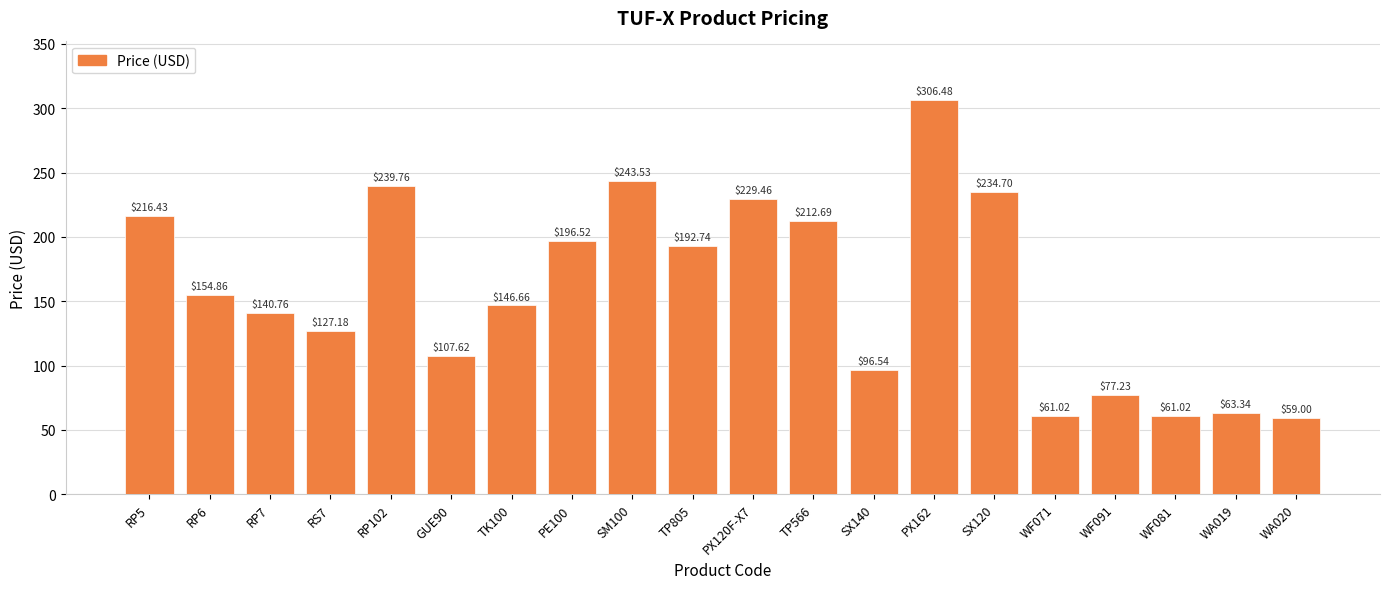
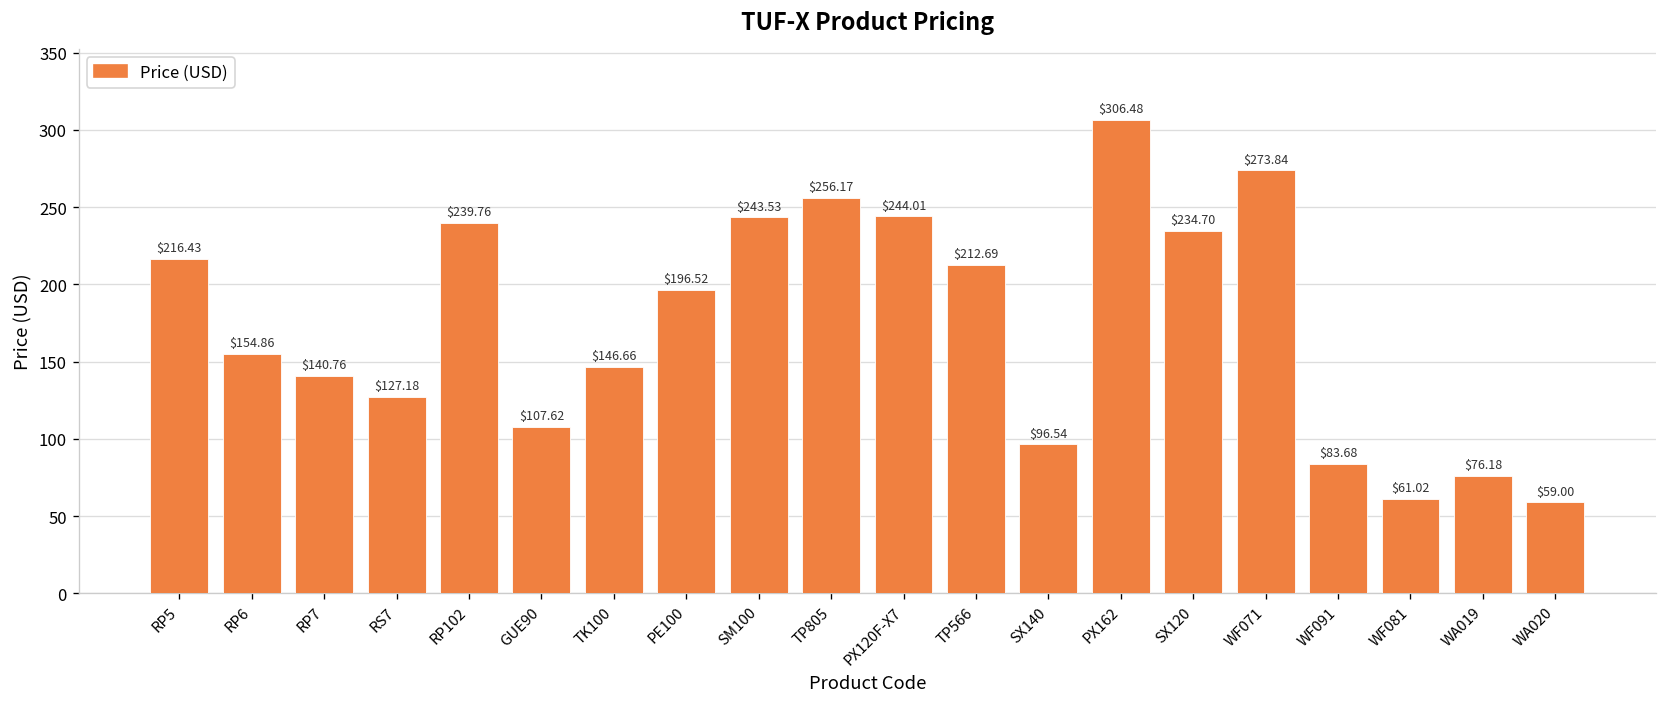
  {
    "RP5": "$216.43",
    "RP6": "$154.86",
    "RP7": "$140.76",
    "RS7": "$127.18",
    "RP102": "$239.76",
    "GUE90": "$107.62",
    "TK100": "$146.66",
    "PE100": "$196.52",
    "SM100": "$243.53",
-   "TP805": "$192.74",
-   "PX120F-X7": "$229.46",
+   "TP805": "$256.17",
+   "PX120F-X7": "$244.01",
    "TP566": "$212.69",
    "SX140": "$96.54",
    "PX162": "$306.48",
    "SX120": "$234.70",
-   "WF071": "$61.02",
-   "WF091": "$77.23",
+   "WF071": "$273.84",
+   "WF091": "$83.68",
    "WF081": "$61.02",
-   "WA019": "$63.34",
+   "WA019": "$76.18",
    "WA020": "$59.00"
  }
